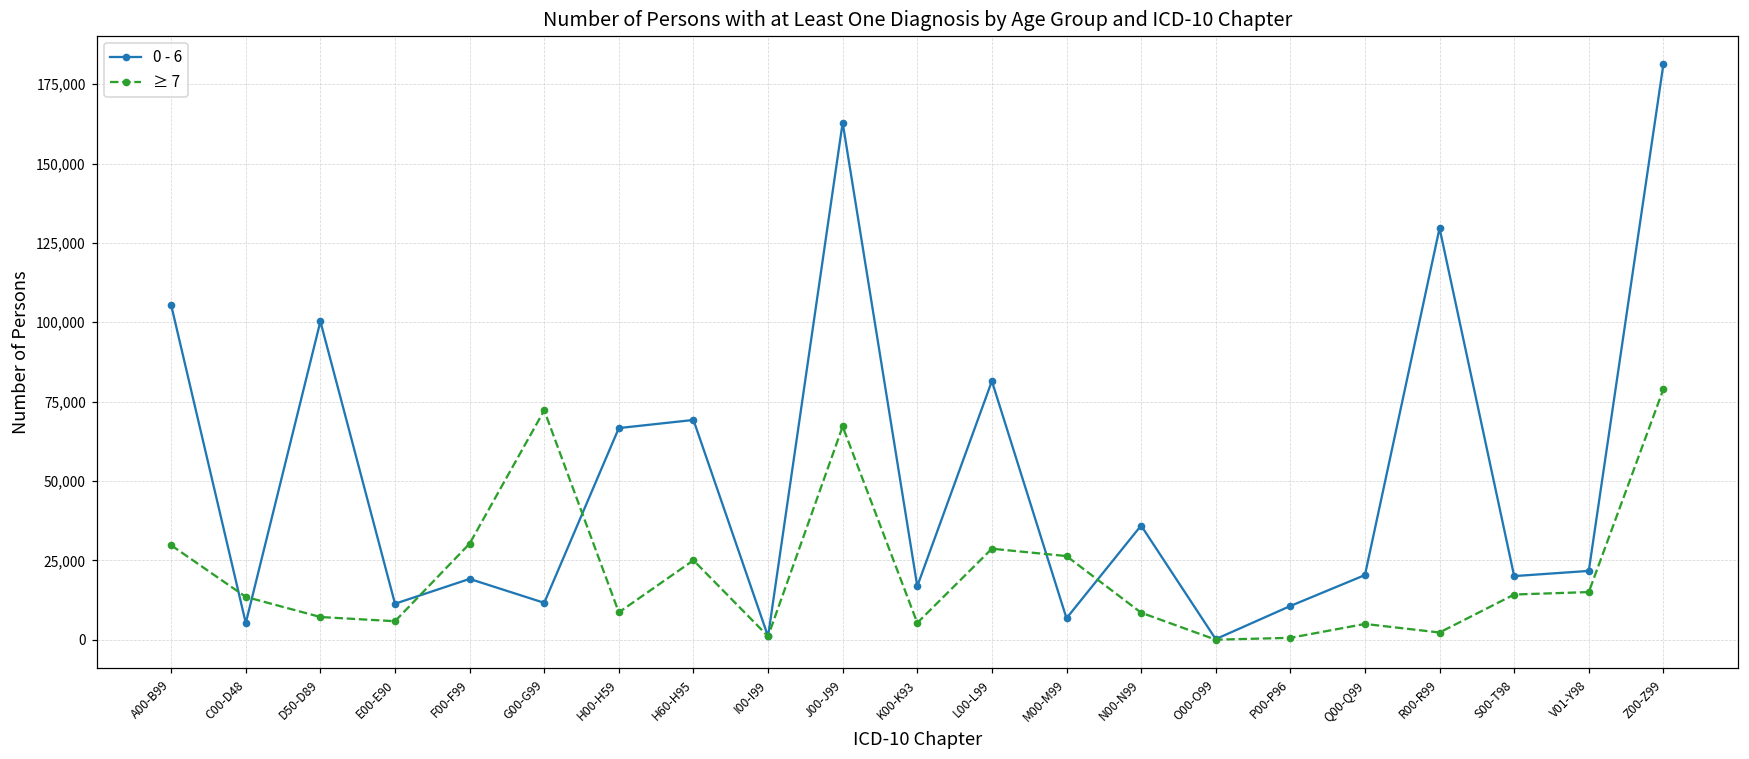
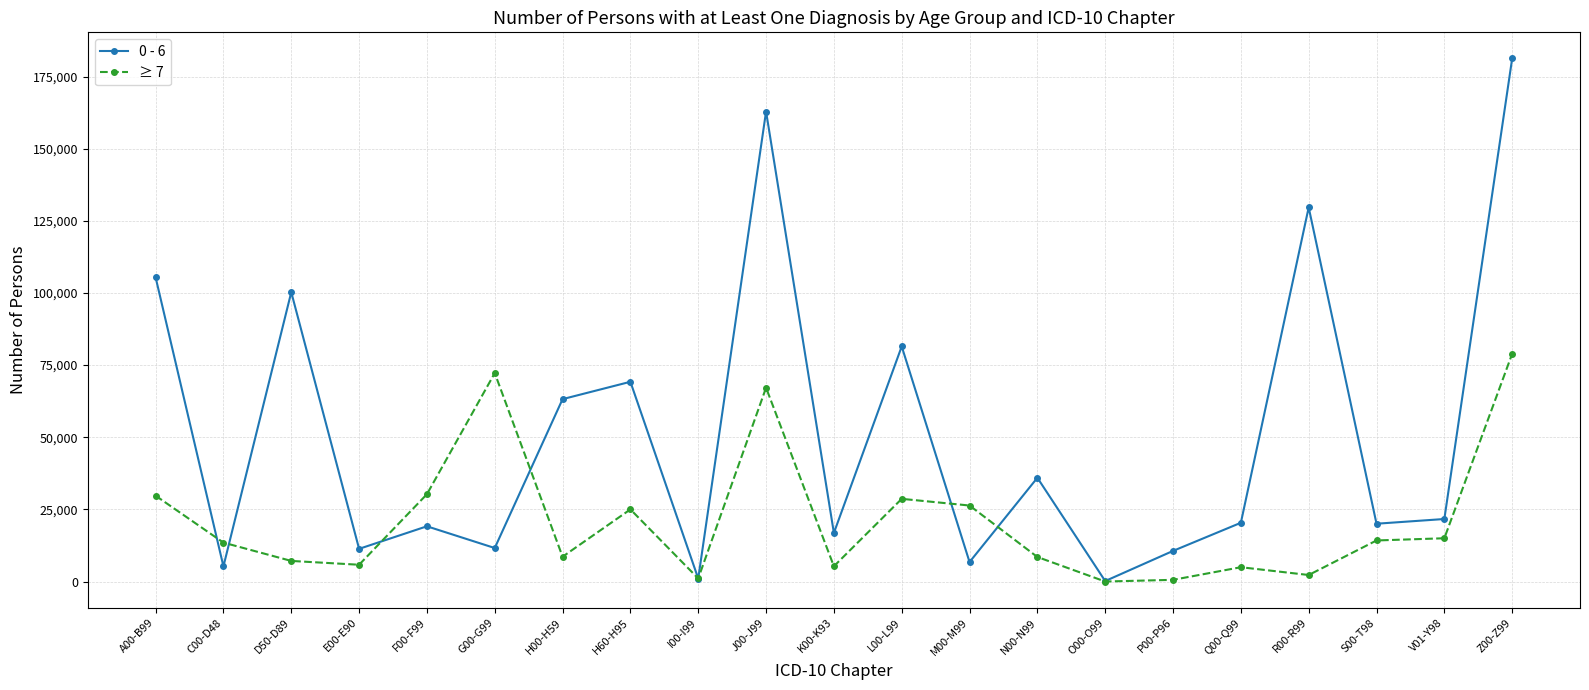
  {
    "0 - 6": {
      "A00-B99": "105,000",
      "C00-D48": "5,000",
      "D50-D89": "100,000",
      "E00-E90": "11,000",
      "F00-F99": "19,000",
      "G00-G99": "12,000",
-     "H00-H59": "67,000",
+     "H00-H59": "63,000",
      "H60-H95": "69,000",
      "J00-J99": "163,000",
      "K00-K93": "17,000",
      "L00-L99": "81,000",
      "M00-M99": "7,000",
      "N00-N99": "36,000",
      "P00-P96": "11,000",
      "Q00-Q99": "20,000",
      "R00-R99": "130,000",
      "S00-T98": "20,000",
      "V01-Y98": "22,000",
      "Z00-Z99": "181,000"
    },
    "≥ 7": {
      "A00-B99": "30,000",
      "C00-D48": "13,000",
      "D50-D89": "7,000",
      "E00-E90": "6,000",
      "F00-F99": "30,000",
      "G00-G99": "72,000",
      "H00-H59": "9,000",
      "H60-H95": "25,000",
      "J00-J99": "67,000",
      "K00-K93": "5,000",
      "L00-L99": "29,000",
      "M00-M99": "26,000",
      "N00-N99": "9,000",
      "P00-P96": "1,000",
      "Q00-Q99": "5,000",
      "R00-R99": "2,000",
      "S00-T98": "14,000",
      "V01-Y98": "15,000",
      "Z00-Z99": "79,000"
    }
  }
